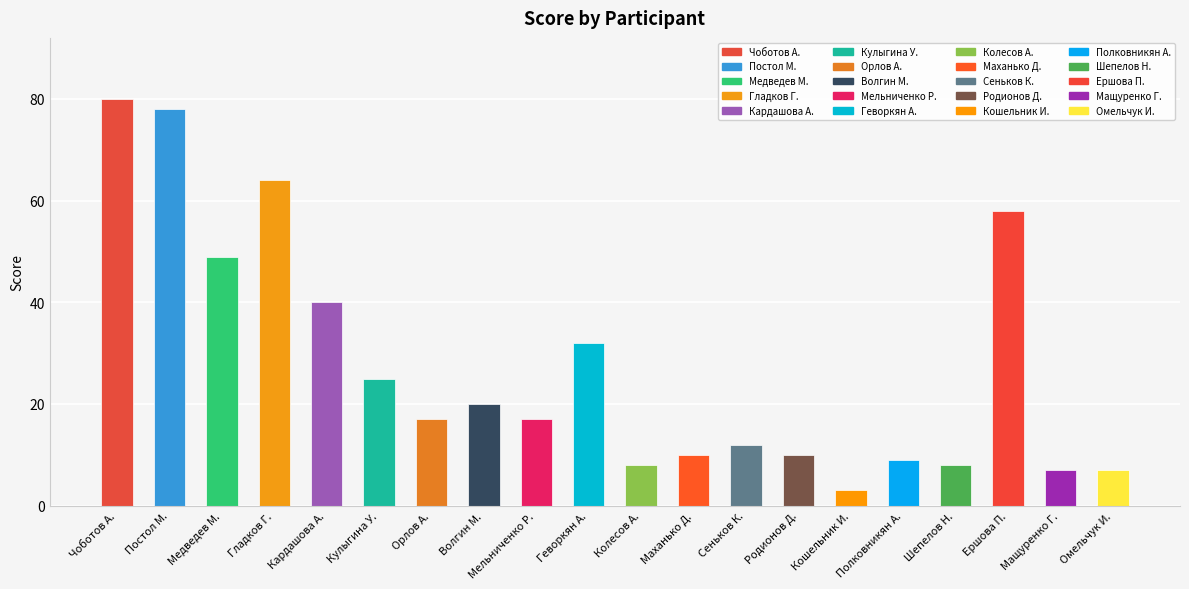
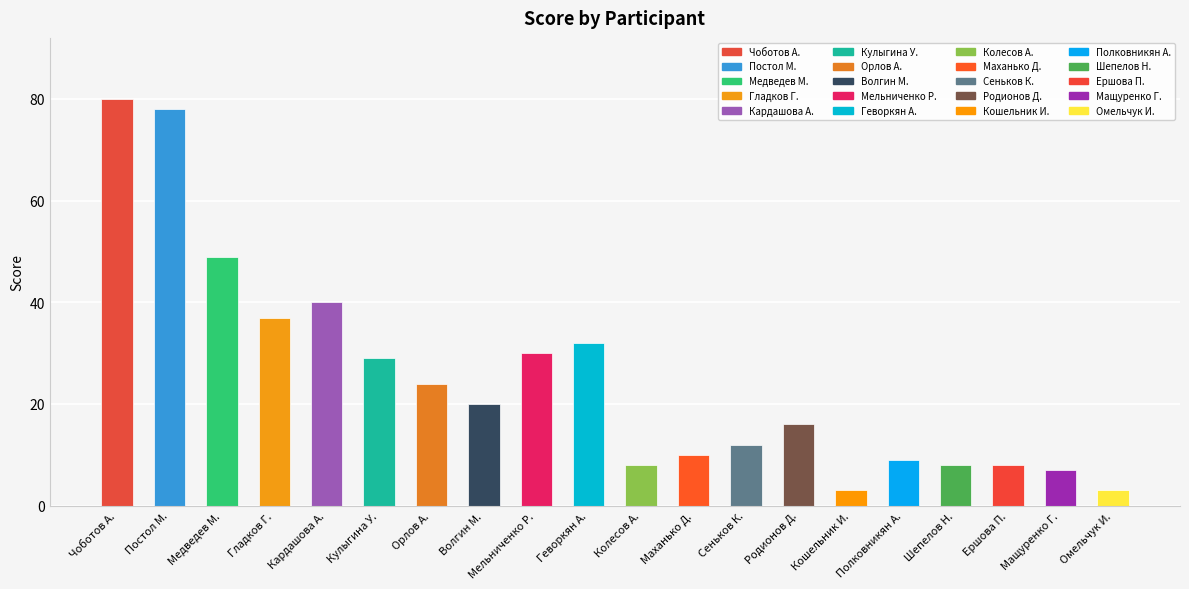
  {
    "Чоботов А.": 80,
    "Постол М.": 78,
    "Медведев М.": 49,
-   "Гладков Г.": 64,
+   "Гладков Г.": 37,
    "Кардашова А.": 40,
-   "Кулыгина У.": 25,
-   "Орлов А.": 17,
+   "Кулыгина У.": 29,
+   "Орлов А.": 24,
    "Волгин М.": 20,
-   "Мельниченко Р.": 17,
+   "Мельниченко Р.": 30,
    "Геворкян А.": 32,
    "Колесов А.": 8,
    "Маханько Д.": 10,
    "Сеньков К.": 12,
-   "Родионов Д.": 10,
+   "Родионов Д.": 16,
    "Кошельник И.": 3,
    "Полковникян А.": 9,
    "Шепелов Н.": 8,
-   "Ершова П.": 58,
+   "Ершова П.": 8,
    "Мащуренко Г.": 7,
-   "Омельчук И.": 7
+   "Омельчук И.": 3
  }
